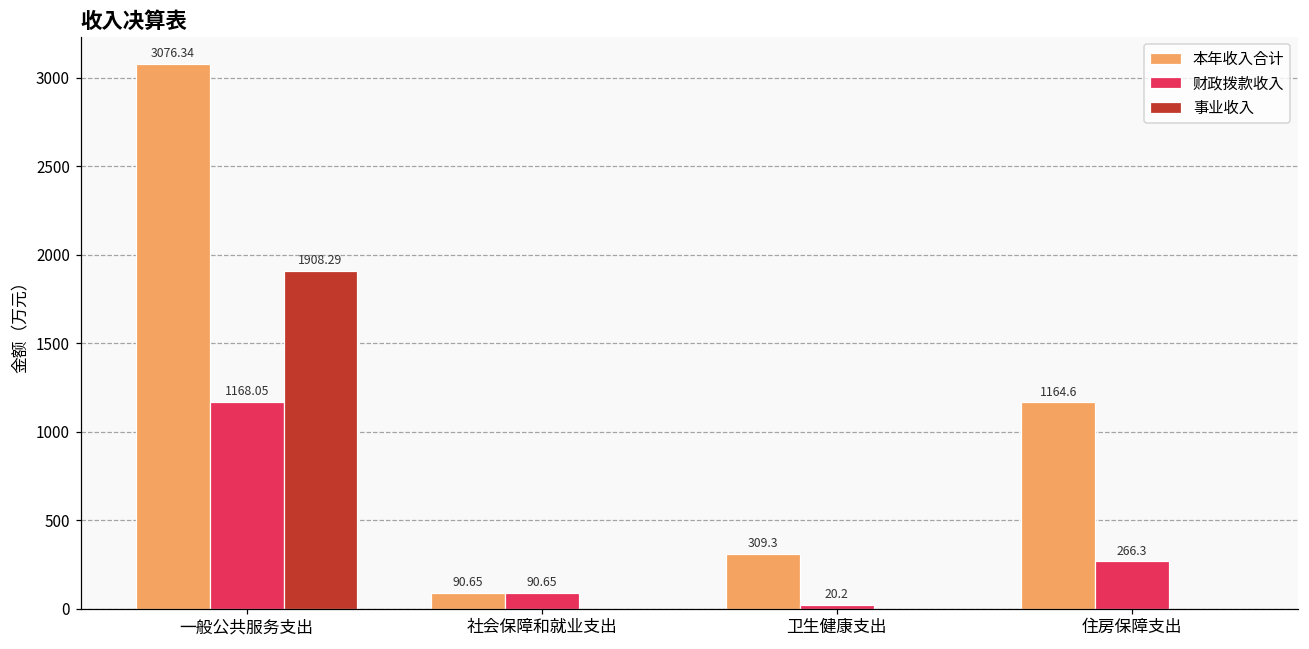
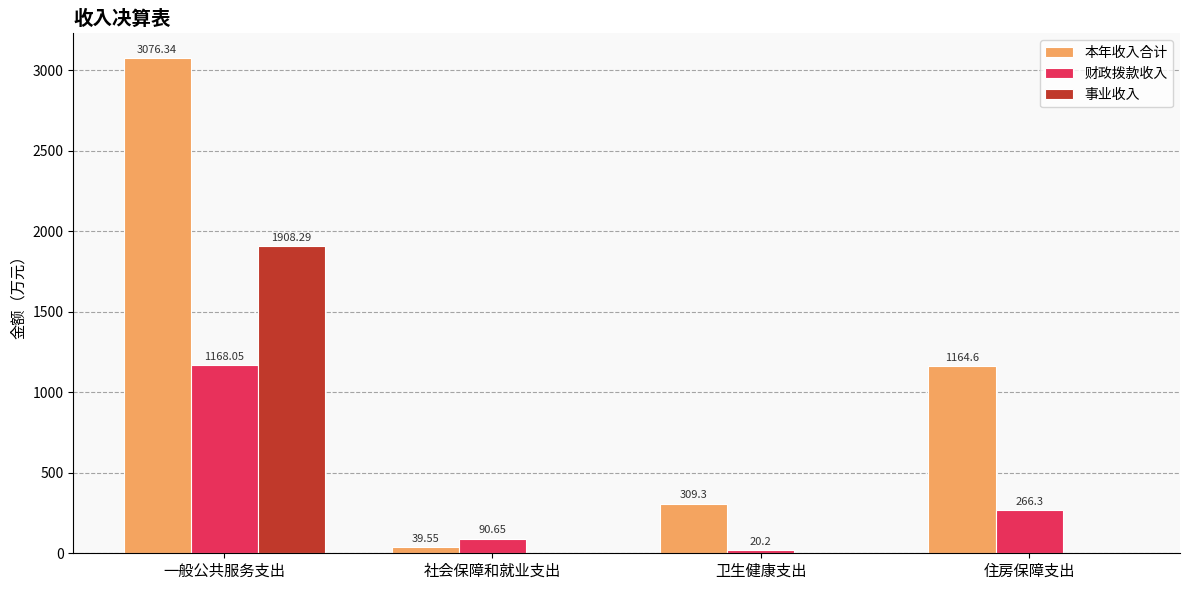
  {
    "本年收入合计": {
      "一般公共服务支出": 3076.34,
-     "社会保障和就业支出": 90.65,
+     "社会保障和就业支出": 39.55,
      "卫生健康支出": 309.3,
      "住房保障支出": 1164.6
    },
    "财政拨款收入": {
      "一般公共服务支出": 1168.05,
      "社会保障和就业支出": 90.65,
      "卫生健康支出": 20.2,
      "住房保障支出": 266.3
    },
    "事业收入": {
      "一般公共服务支出": 1908.29
    }
  }
